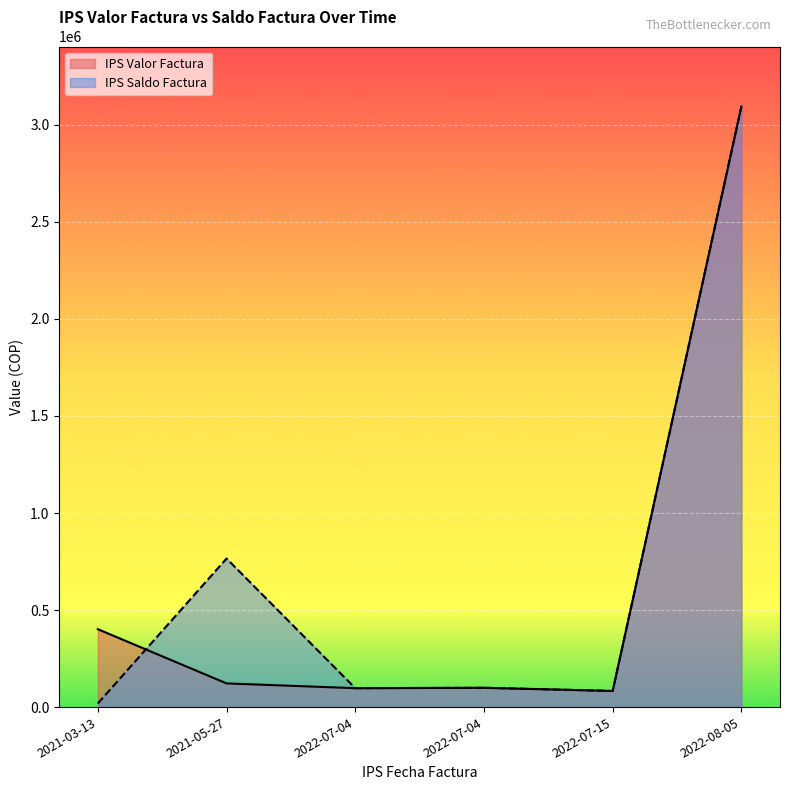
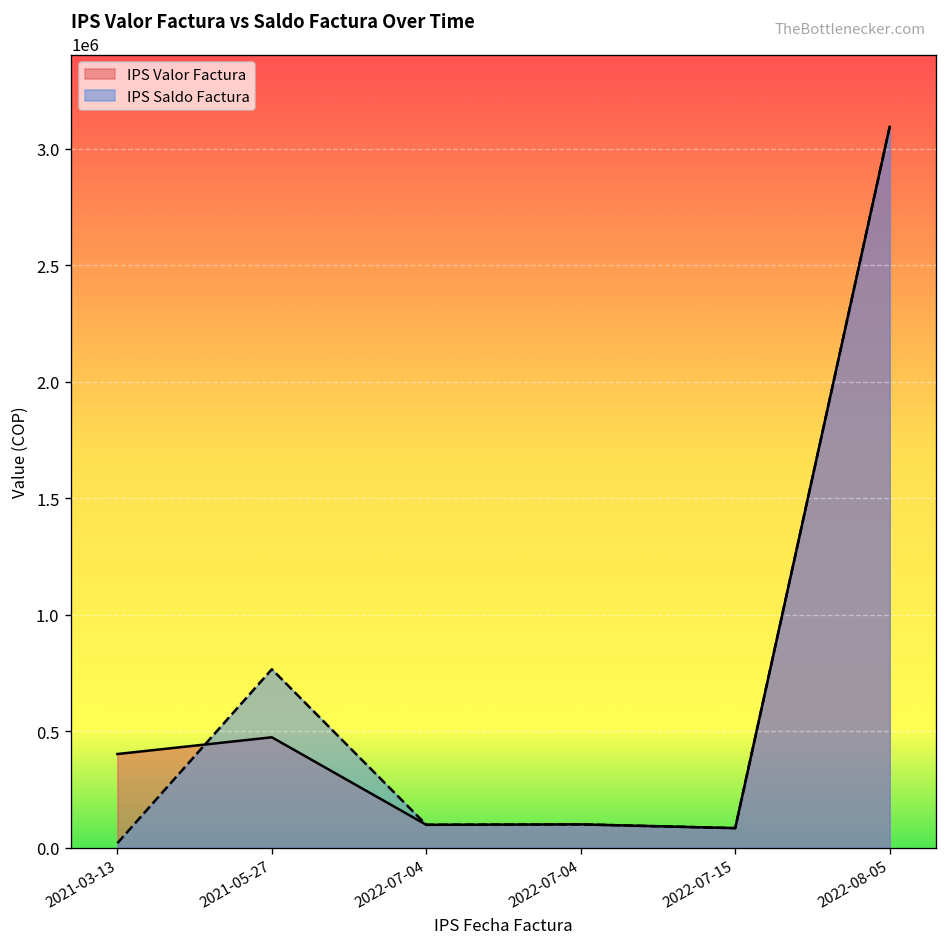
  {
    "IPS Valor Factura": {
      "2021-03-13": 400000,
-     "2021-05-27": 120000
+     "2021-05-27": 470000
    },
    "IPS Saldo Factura": {
      "2021-03-13": 20000,
      "2021-05-27": 770000
    }
  }
